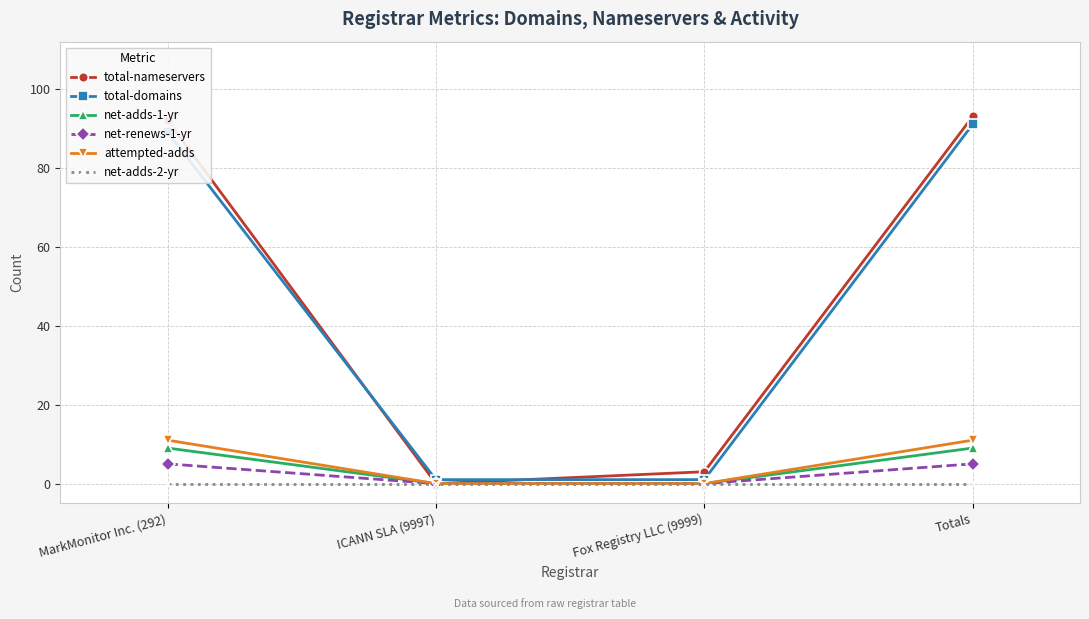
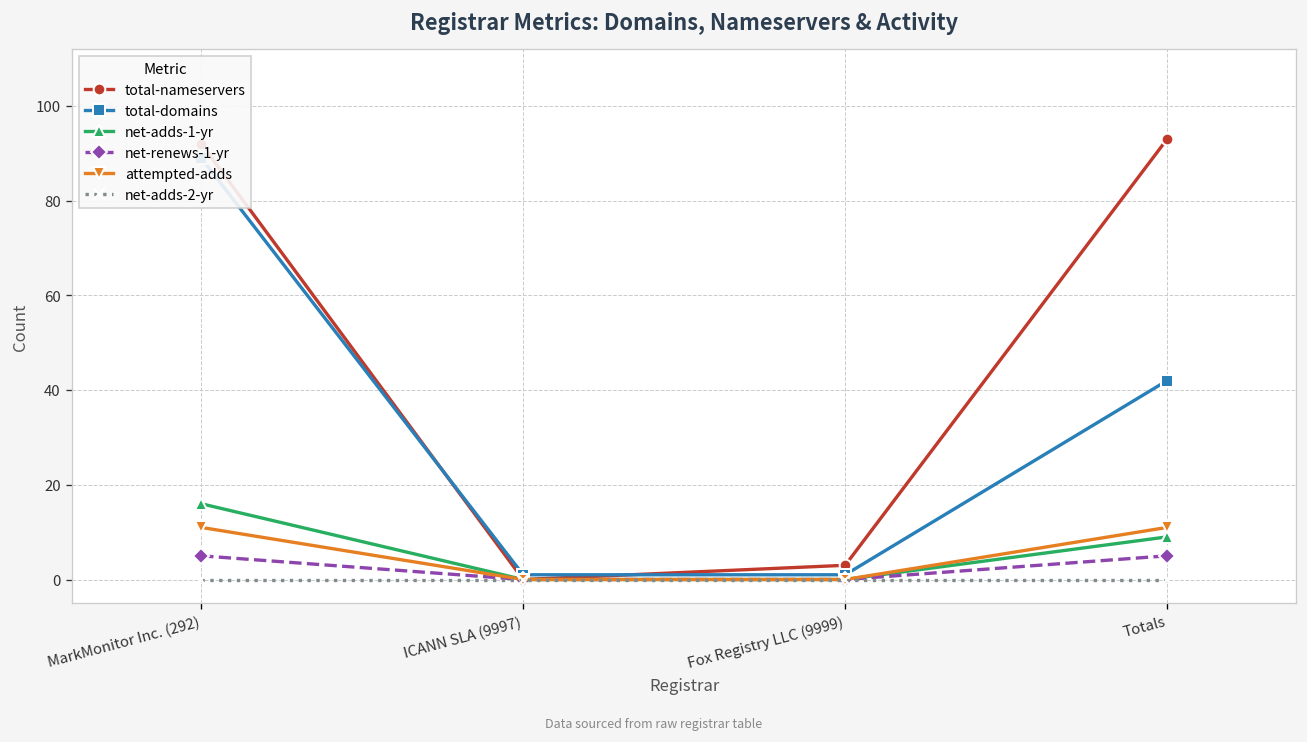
  {
    "total-nameservers": {
      "Fox Registry LLC (9999)": 3,
      "Totals": 93
    },
    "total-domains": {
      "ICANN SLA (9997)": 1,
      "Fox Registry LLC (9999)": 1,
-     "Totals": 91
+     "Totals": 42
    },
    "net-adds-1-yr": {
-     "MarkMonitor Inc. (292)": 9,
+     "MarkMonitor Inc. (292)": 16,
      "Totals": 9
    },
    "net-renews-1-yr": {
      "MarkMonitor Inc. (292)": 5,
      "Totals": 5
    },
    "attempted-adds": {
      "MarkMonitor Inc. (292)": 11,
      "Totals": 11
    },
    "net-adds-2-yr": {
      "MarkMonitor Inc. (292)": 0,
      "Totals": 0
    }
  }
